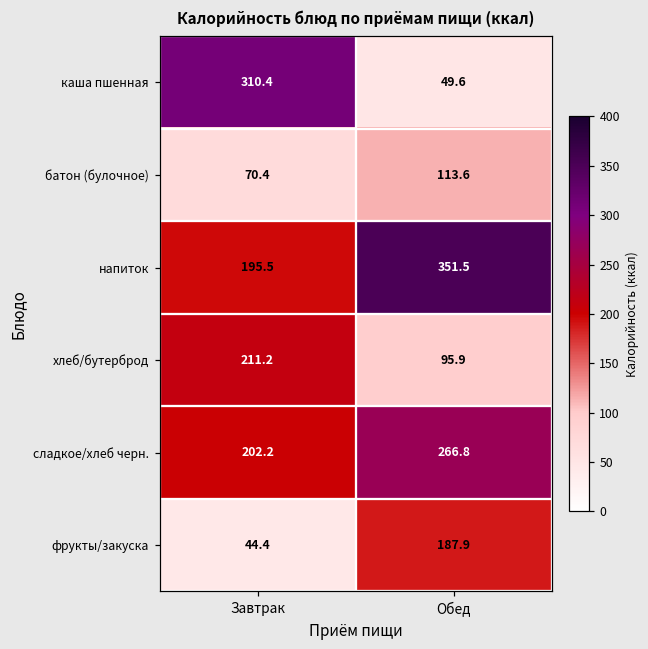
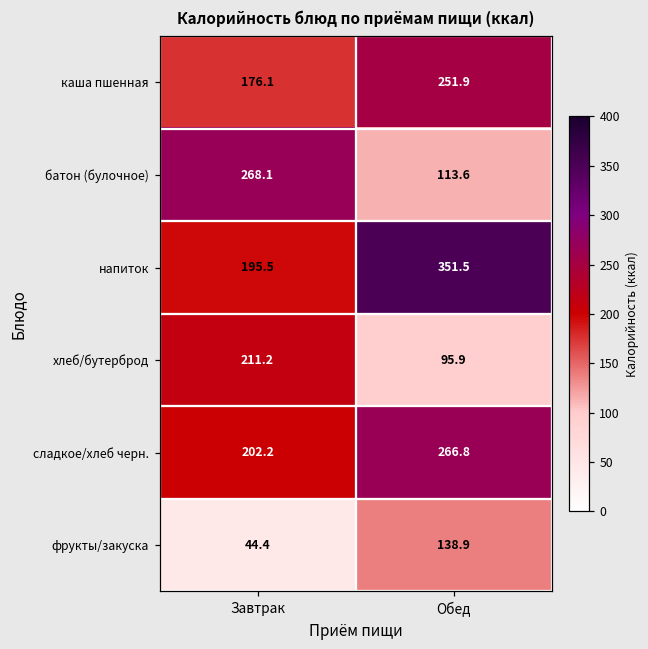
  {
    "каша пшенная": {
-     "Завтрак": 310.4,
-     "Обед": 49.6
+     "Завтрак": 176.1,
+     "Обед": 251.9
    },
    "батон (булочное)": {
-     "Завтрак": 70.4,
+     "Завтрак": 268.1,
      "Обед": 113.6
    },
    "напиток": {
      "Завтрак": 195.5,
      "Обед": 351.5
    },
    "хлеб/бутерброд": {
      "Завтрак": 211.2,
      "Обед": 95.9
    },
    "сладкое/хлеб черн.": {
      "Завтрак": 202.2,
      "Обед": 266.8
    },
    "фрукты/закуска": {
      "Завтрак": 44.4,
-     "Обед": 187.9
+     "Обед": 138.9
    }
  }
